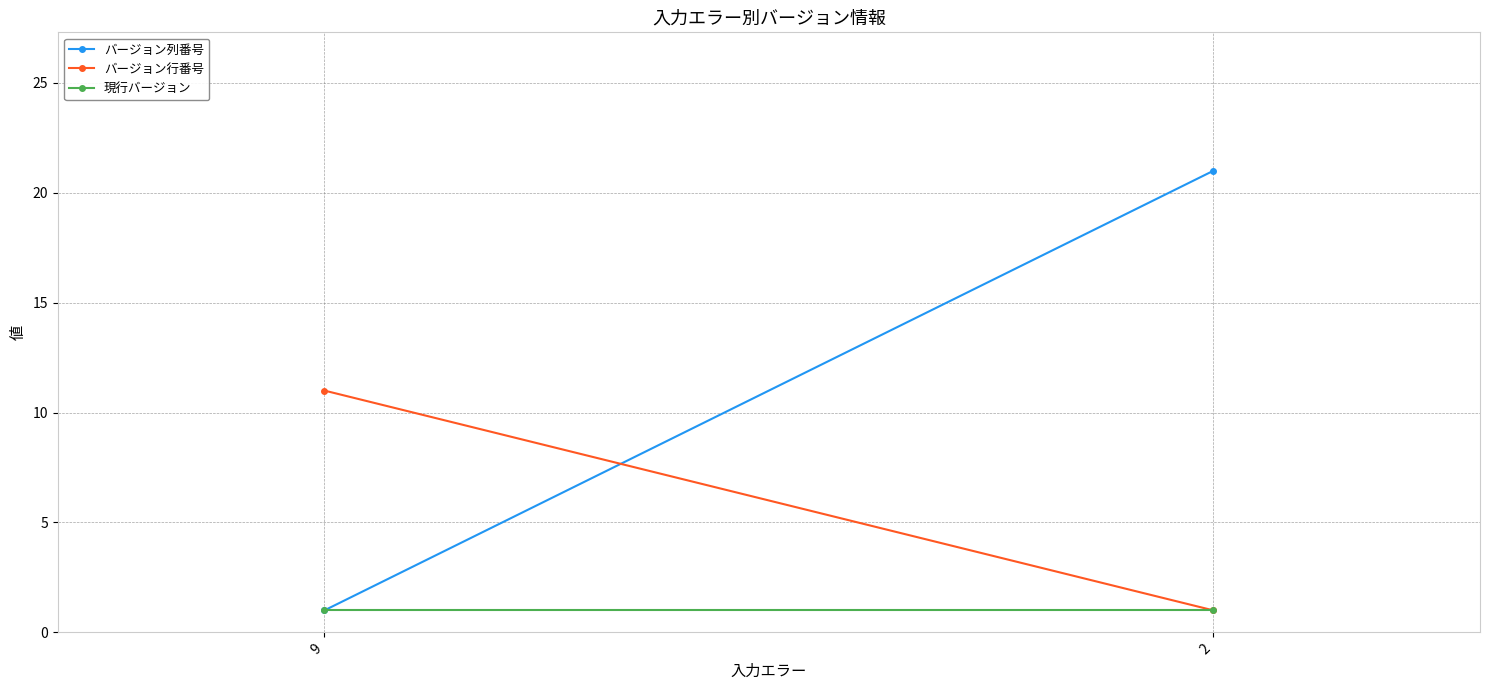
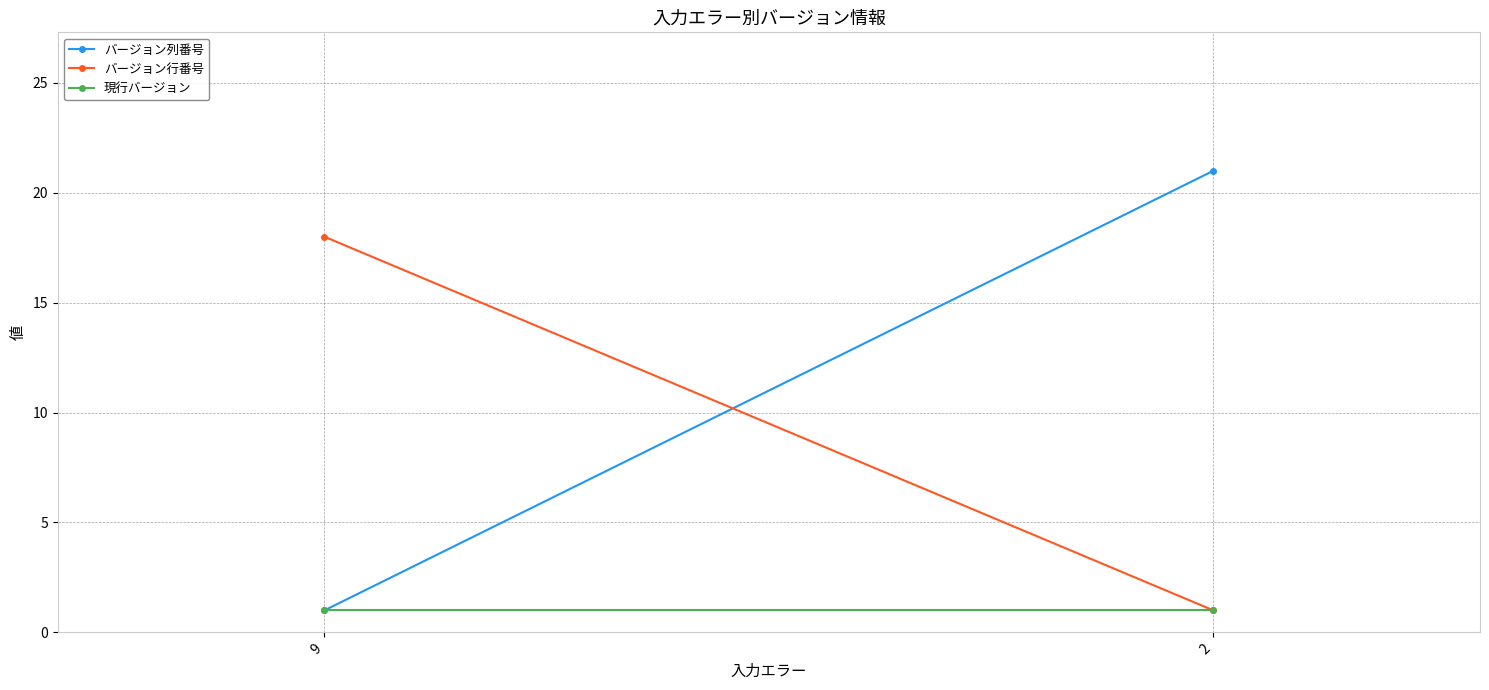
  {
    "バージョン列番号": {
      "2": 21
    },
    "バージョン行番号": {
-     "9": 11
+     "9": 18
    }
  }
